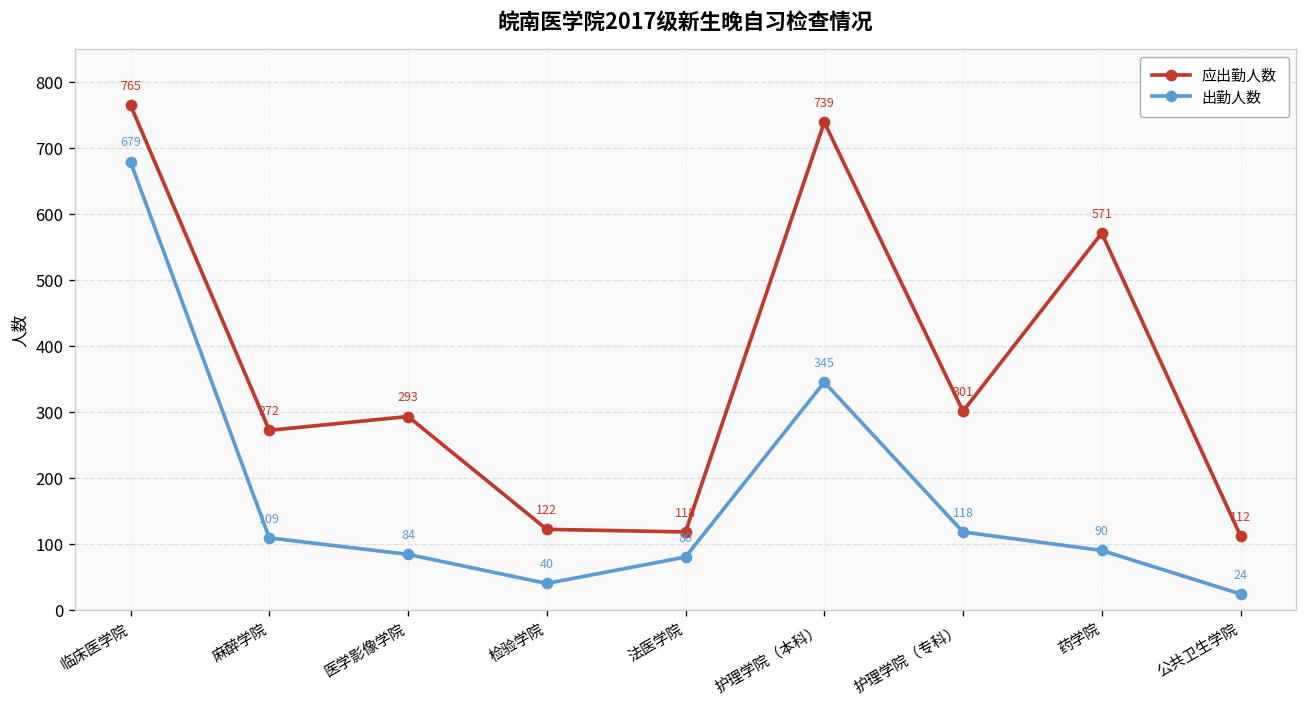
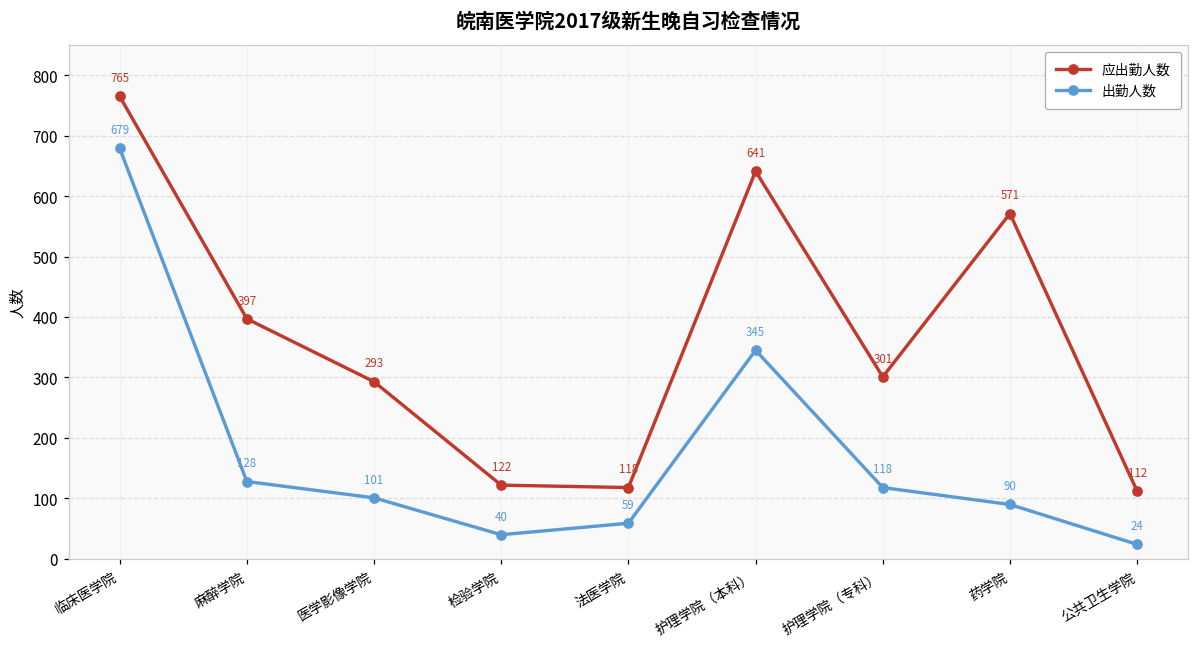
  {
    "应出勤人数": {
      "临床医学院": 765,
-     "麻醉学院": 272,
+     "麻醉学院": 397,
      "医学影像学院": 293,
      "检验学院": 122,
      "法医学院": 118,
-     "护理学院（本科）": 739,
+     "护理学院（本科）": 641,
      "护理学院（专科）": 301,
      "药学院": 571,
      "公共卫生学院": 112
    },
    "出勤人数": {
      "临床医学院": 679,
-     "麻醉学院": 109,
-     "医学影像学院": 84,
+     "麻醉学院": 128,
+     "医学影像学院": 101,
      "检验学院": 40,
-     "法医学院": 80,
+     "法医学院": 59,
      "护理学院（本科）": 345,
      "护理学院（专科）": 118,
      "药学院": 90,
      "公共卫生学院": 24
    }
  }
